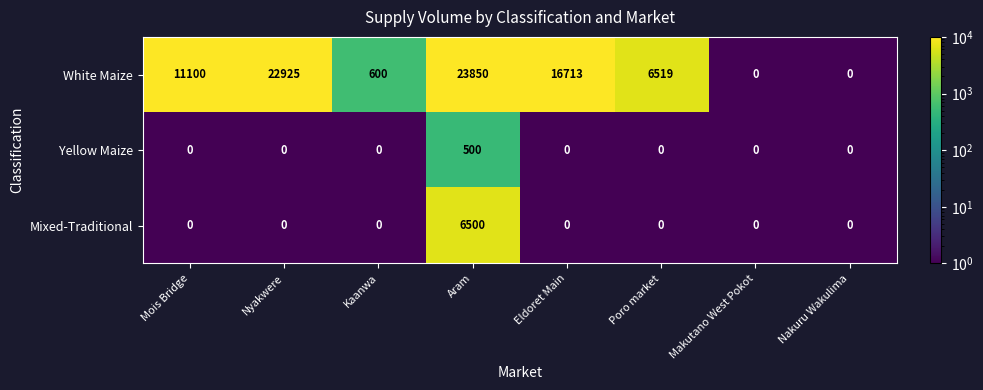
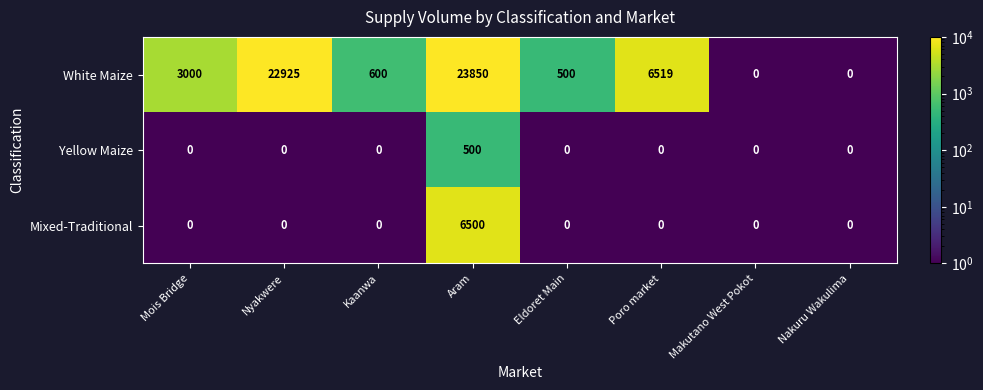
  {
    "White Maize": {
-     "Mois Bridge": 11100,
+     "Mois Bridge": 3000,
      "Nyakwere": 22925,
      "Kaanwa": 600,
      "Aram": 23850,
-     "Eldoret Main": 16713,
+     "Eldoret Main": 500,
      "Poro market": 6519,
      "Makutano West Pokot": 0,
      "Nakuru Wakulima": 0
    },
    "Yellow Maize": {
      "Mois Bridge": 0,
      "Nyakwere": 0,
      "Kaanwa": 0,
      "Aram": 500,
      "Eldoret Main": 0,
      "Poro market": 0,
      "Makutano West Pokot": 0,
      "Nakuru Wakulima": 0
    },
    "Mixed-Traditional": {
      "Mois Bridge": 0,
      "Nyakwere": 0,
      "Kaanwa": 0,
      "Aram": 6500,
      "Eldoret Main": 0,
      "Poro market": 0,
      "Makutano West Pokot": 0,
      "Nakuru Wakulima": 0
    }
  }
